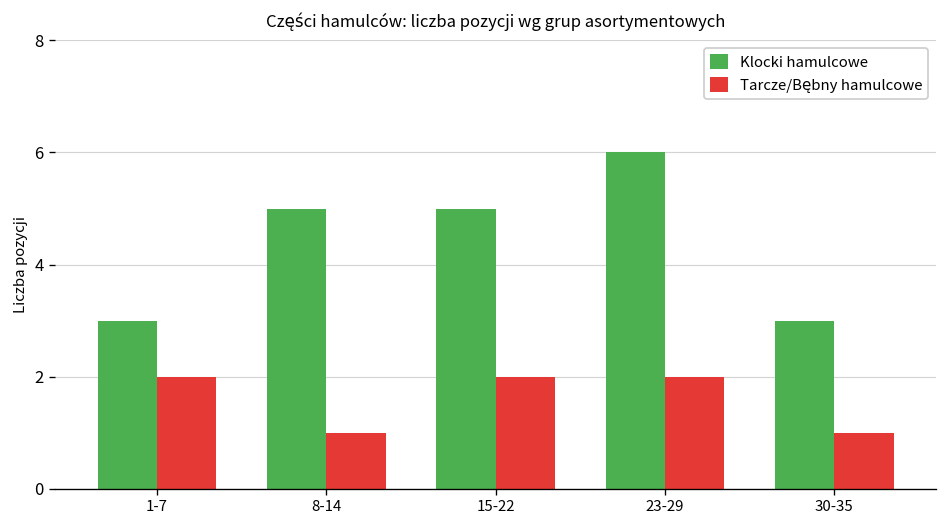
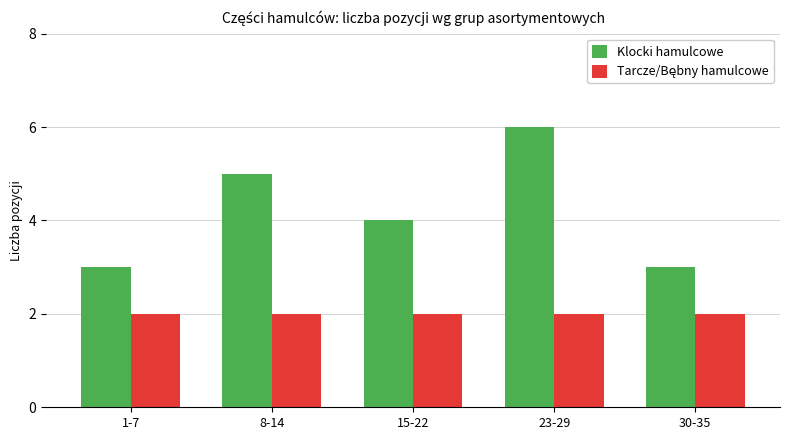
  {
    "Klocki hamulcowe": {
      "1-7": 3,
      "8-14": 5,
-     "15-22": 5,
+     "15-22": 4,
      "23-29": 6,
      "30-35": 3
    },
    "Tarcze/Bębny hamulcowe": {
      "1-7": 2,
-     "8-14": 1,
+     "8-14": 2,
      "15-22": 2,
      "23-29": 2,
-     "30-35": 1
+     "30-35": 2
    }
  }
